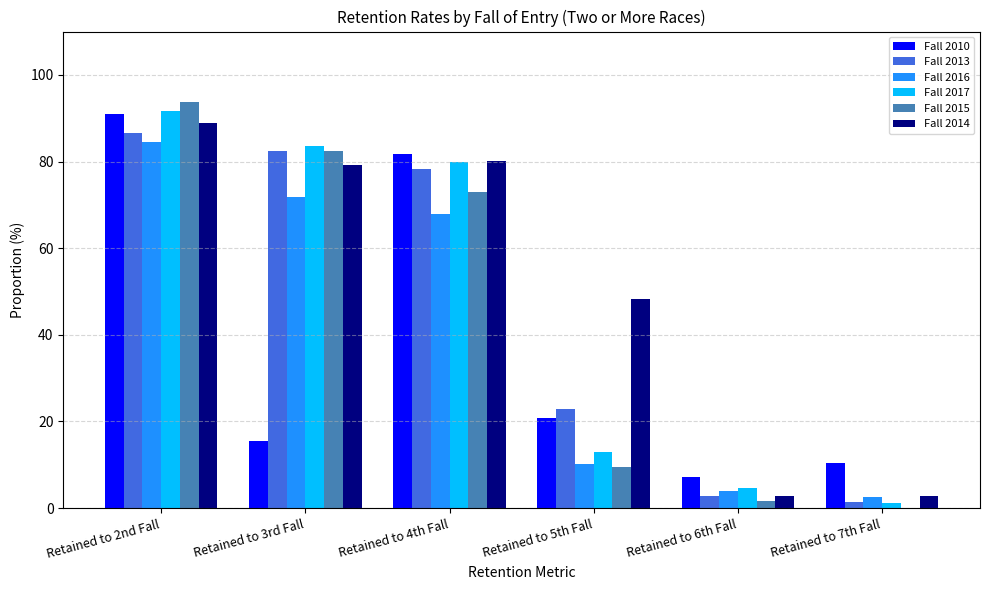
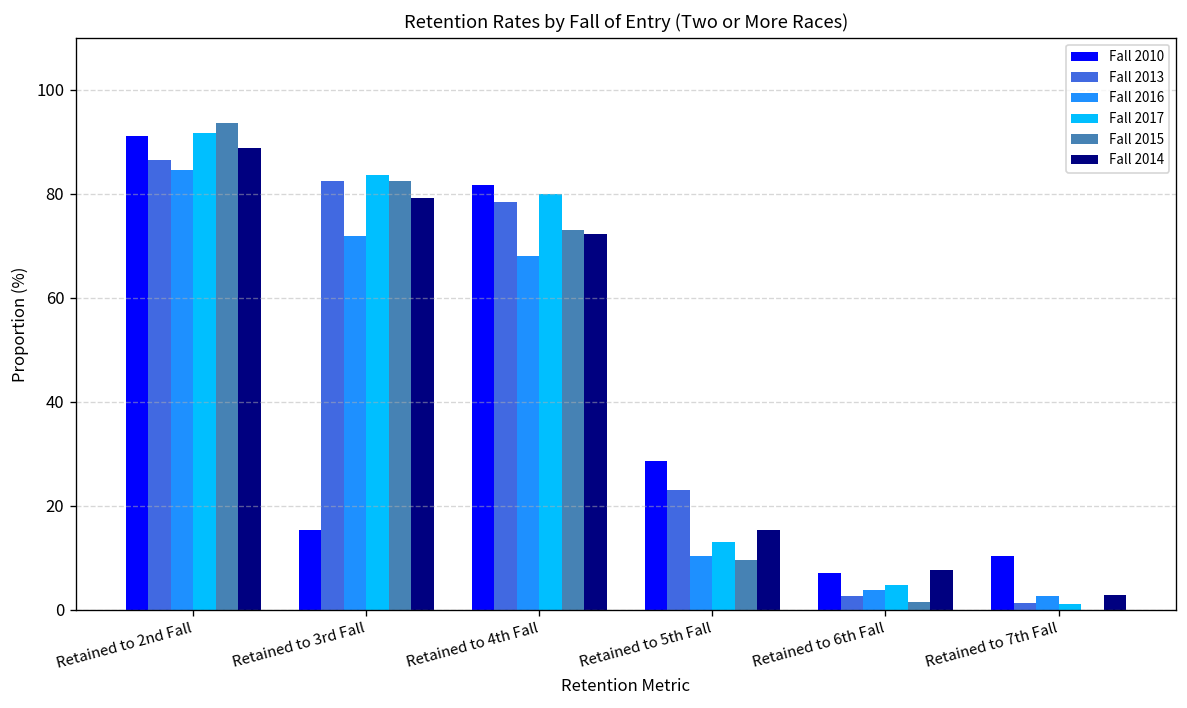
  {
    "Fall 2010": {
      "Retained to 2nd Fall": 91,
      "Retained to 3rd Fall": 15,
      "Retained to 4th Fall": 82,
-     "Retained to 5th Fall": 21,
+     "Retained to 5th Fall": 29,
      "Retained to 6th Fall": 7,
      "Retained to 7th Fall": 10
    },
    "Fall 2014": {
      "Retained to 2nd Fall": 89,
      "Retained to 3rd Fall": 79,
-     "Retained to 4th Fall": 80,
-     "Retained to 5th Fall": 48,
-     "Retained to 6th Fall": 3,
+     "Retained to 4th Fall": 72,
+     "Retained to 5th Fall": 15,
+     "Retained to 6th Fall": 8,
      "Retained to 7th Fall": 3
    }
  }
